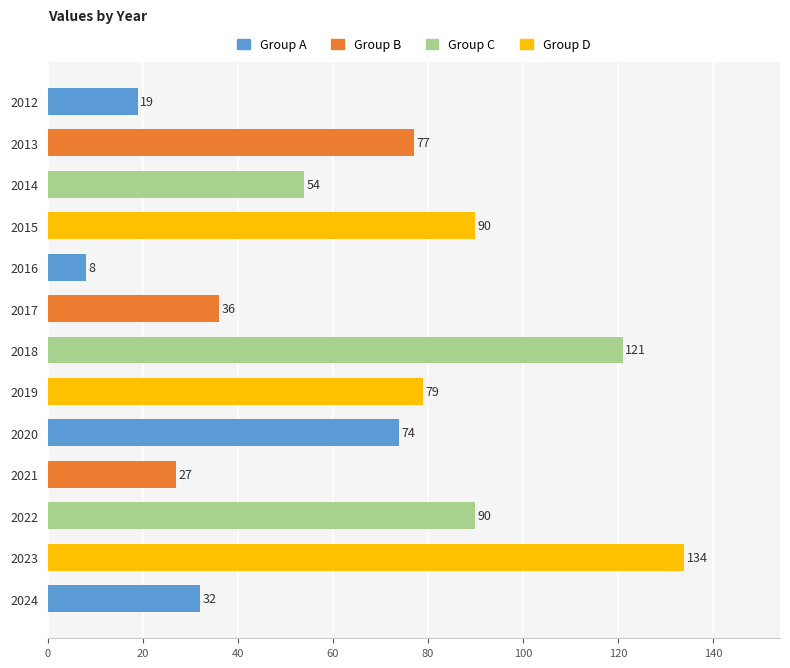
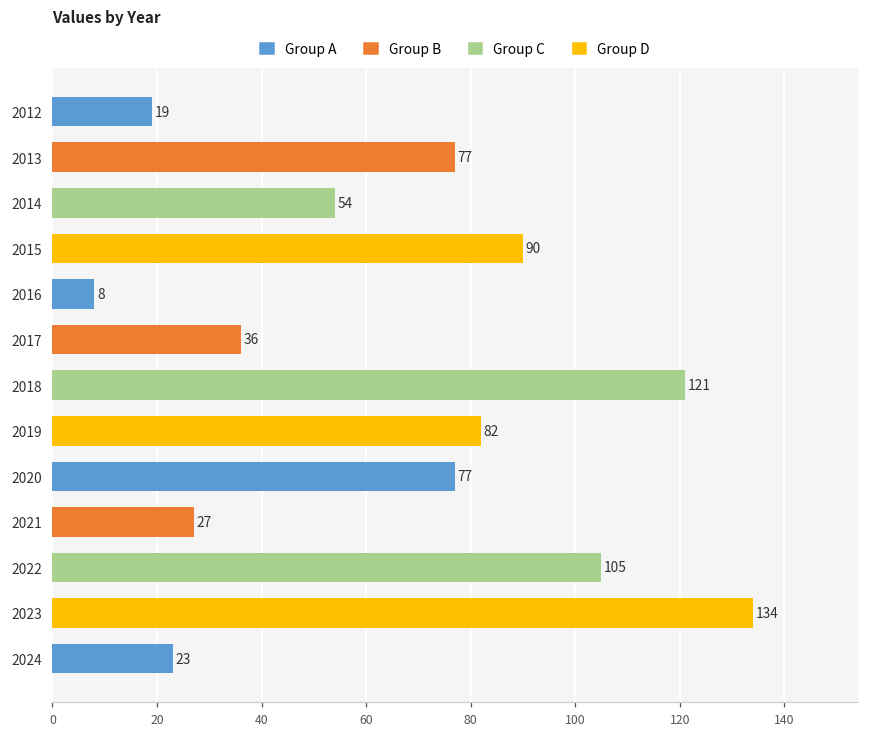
  {
    "2012": 19,
    "2013": 77,
    "2014": 54,
    "2015": 90,
    "2016": 8,
    "2017": 36,
    "2018": 121,
-   "2019": 79,
-   "2020": 74,
+   "2019": 82,
+   "2020": 77,
    "2021": 27,
-   "2022": 90,
+   "2022": 105,
    "2023": 134,
-   "2024": 32
+   "2024": 23
  }
